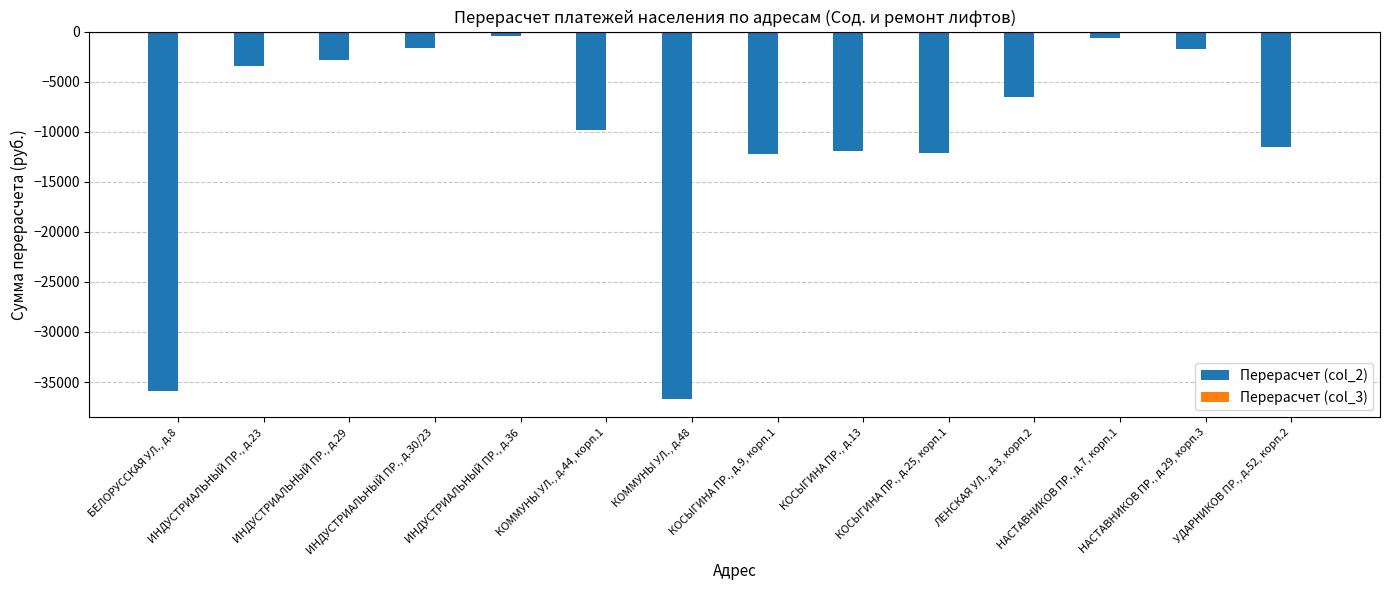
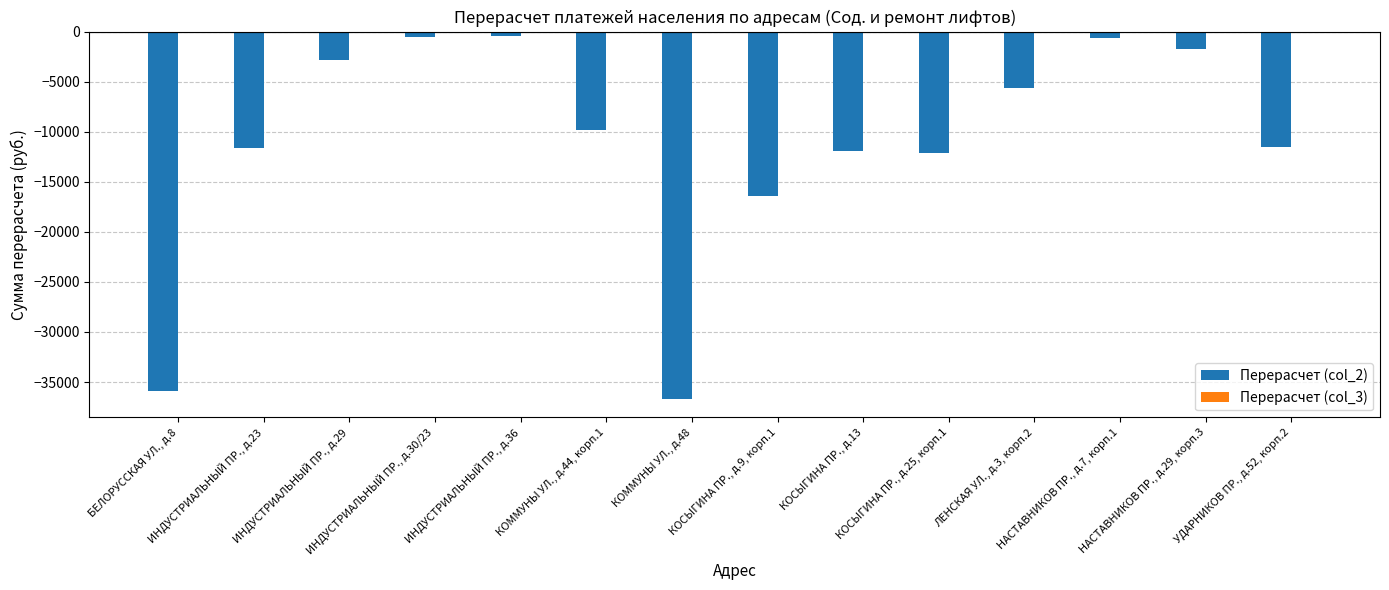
  {
    "Перерасчет (col_2)": {
      "БЕЛОРУССКАЯ УЛ., д.8": -35900,
-     "ИНДУСТРИАЛЬНЫЙ ПР., д.23": -3500,
+     "ИНДУСТРИАЛЬНЫЙ ПР., д.23": -11600,
      "ИНДУСТРИАЛЬНЫЙ ПР., д.29": -2800,
-     "ИНДУСТРИАЛЬНЫЙ ПР., д.30/23": -1700,
+     "ИНДУСТРИАЛЬНЫЙ ПР., д.30/23": -500,
      "ИНДУСТРИАЛЬНЫЙ ПР., д.36": -400,
      "КОММУНЫ УЛ., д.44, корп.1": -9800,
      "КОММУНЫ УЛ., д.48": -36700,
-     "КОСЫГИНА ПР., д.9, корп.1": -12200,
+     "КОСЫГИНА ПР., д.9, корп.1": -16400,
      "КОСЫГИНА ПР., д.13": -12000,
      "КОСЫГИНА ПР., д.25, корп.1": -12100,
-     "ЛЕНСКАЯ УЛ., д.3, корп.2": -6500,
+     "ЛЕНСКАЯ УЛ., д.3, корп.2": -5600,
      "НАСТАВНИКОВ ПР., д.7, корп.1": -700,
      "НАСТАВНИКОВ ПР., д.29, корп.3": -1700,
      "УДАРНИКОВ ПР., д.52, корп.2": -11500
    },
    "Перерасчет (col_3)": {
      "БЕЛОРУССКАЯ УЛ., д.8": 0,
      "ИНДУСТРИАЛЬНЫЙ ПР., д.23": 0,
      "ИНДУСТРИАЛЬНЫЙ ПР., д.29": 0,
      "ИНДУСТРИАЛЬНЫЙ ПР., д.30/23": 0,
      "ИНДУСТРИАЛЬНЫЙ ПР., д.36": 0,
      "КОММУНЫ УЛ., д.44, корп.1": 0,
      "КОММУНЫ УЛ., д.48": 0,
      "КОСЫГИНА ПР., д.9, корп.1": 0,
      "КОСЫГИНА ПР., д.13": 0,
      "КОСЫГИНА ПР., д.25, корп.1": 0,
      "ЛЕНСКАЯ УЛ., д.3, корп.2": 0,
      "НАСТАВНИКОВ ПР., д.7, корп.1": 0,
      "НАСТАВНИКОВ ПР., д.29, корп.3": 0,
      "УДАРНИКОВ ПР., д.52, корп.2": 0
    }
  }
